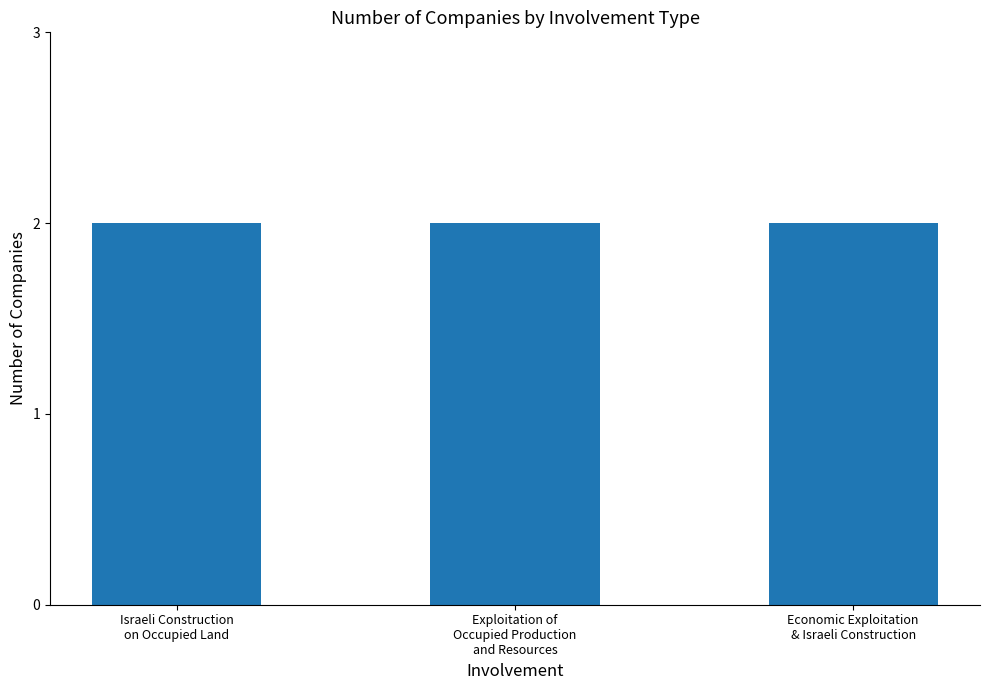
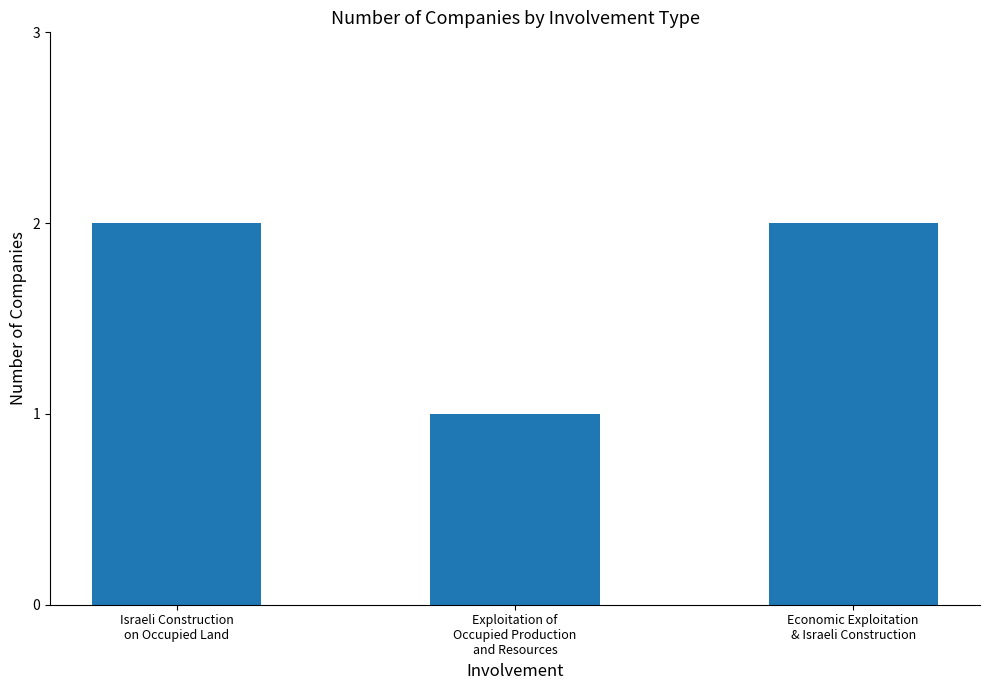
  {
    "Israeli Construction on Occupied Land": 2,
-   "Exploitation of Occupied Production and Resources": 2,
+   "Exploitation of Occupied Production and Resources": 1,
    "Economic Exploitation & Israeli Construction": 2
  }
